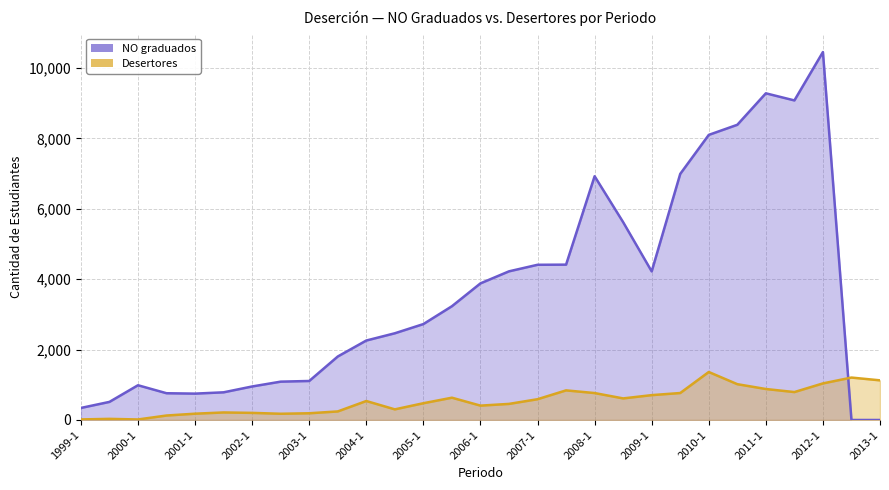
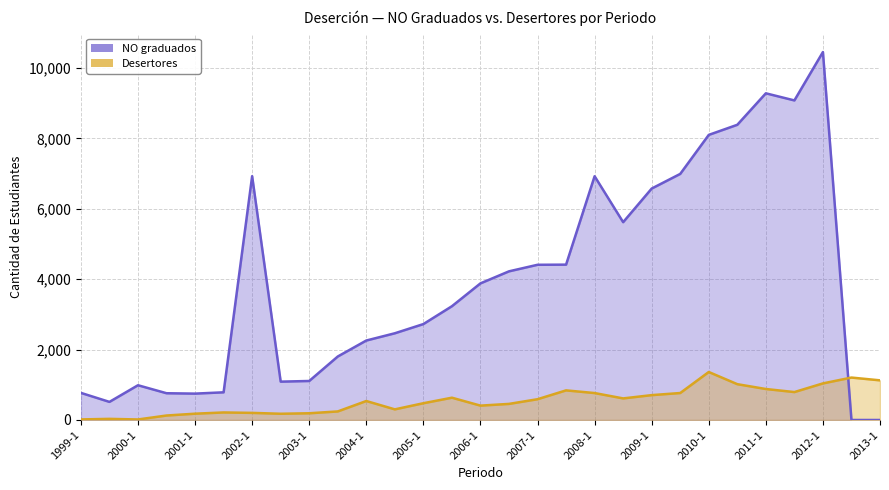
  {
    "NO graduados": {
-     "1999-1": "300",
+     "1999-1": "800",
      "2000-1": "1,000",
      "2001-1": "700",
-     "2002-1": "1,000",
+     "2002-1": "6,900",
      "2003-1": "1,100",
      "2004-1": "2,300",
      "2005-1": "2,700",
      "2006-1": "3,900",
      "2007-1": "4,400",
      "2008-1": "6,900",
-     "2009-1": "4,200",
+     "2009-1": "6,600",
      "2010-1": "8,100",
      "2011-1": "9,300",
      "2012-1": "10,500",
      "2013-1": "0"
    },
    "Desertores": {
      "1999-1": "0",
      "2000-1": "0",
      "2001-1": "200",
      "2002-1": "200",
      "2003-1": "200",
      "2004-1": "500",
      "2005-1": "500",
      "2006-1": "400",
      "2007-1": "600",
      "2008-1": "800",
      "2009-1": "700",
      "2010-1": "1,400",
      "2011-1": "900",
      "2012-1": "1,000",
      "2013-1": "1,100"
    }
  }
